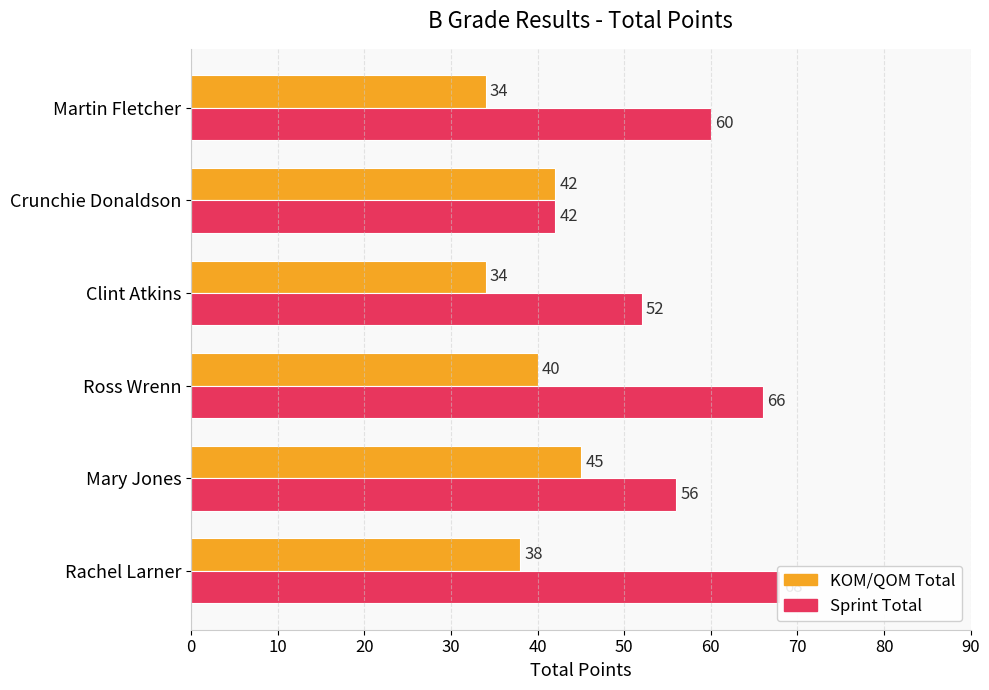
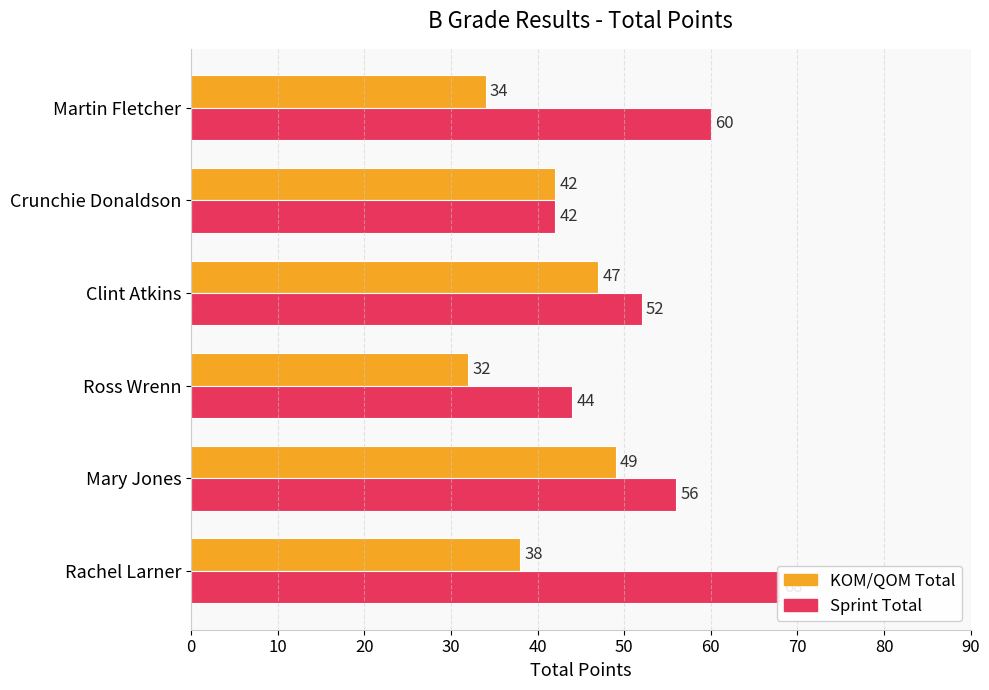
  {
    "KOM/QOM Total": {
      "Martin Fletcher": 34,
      "Crunchie Donaldson": 42,
-     "Clint Atkins": 34,
-     "Ross Wrenn": 40,
-     "Mary Jones": 45,
+     "Clint Atkins": 47,
+     "Ross Wrenn": 32,
+     "Mary Jones": 49,
      "Rachel Larner": 38
    },
    "Sprint Total": {
      "Martin Fletcher": 60,
      "Crunchie Donaldson": 42,
      "Clint Atkins": 52,
-     "Ross Wrenn": 66,
+     "Ross Wrenn": 44,
      "Mary Jones": 56
    }
  }
